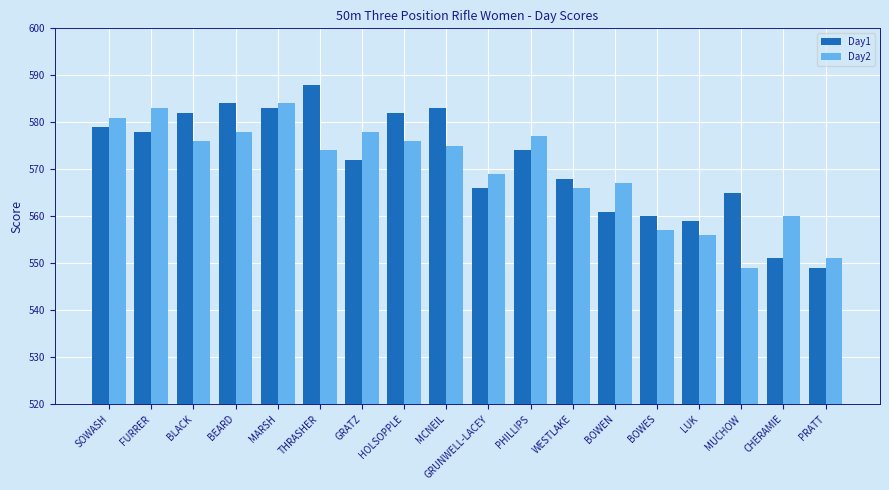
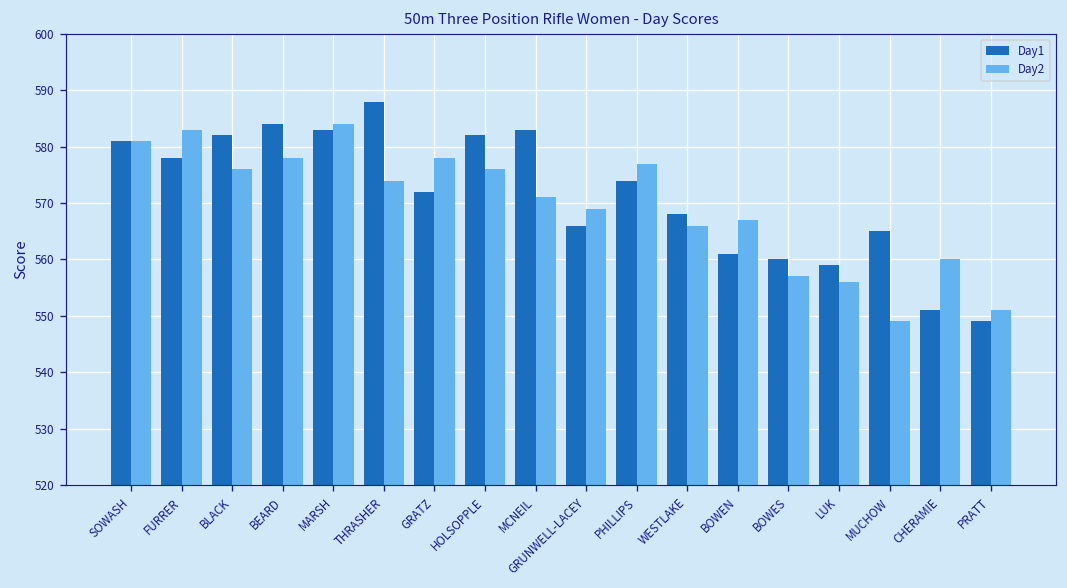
  {
    "Day1": {
-     "SOWASH": 579,
+     "SOWASH": 581,
      "FURRER": 578,
      "BLACK": 582,
      "BEARD": 584,
      "MARSH": 583,
      "THRASHER": 588,
      "GRATZ": 572,
      "HOLSOPPLE": 582,
      "MCNEIL": 583,
      "GRUNWELL-LACEY": 566,
      "PHILLIPS": 574,
      "WESTLAKE": 568,
      "BOWEN": 561,
      "BOWES": 560,
      "LUK": 559,
      "MUCHOW": 565,
      "CHERAMIE": 551,
      "PRATT": 549
    },
    "Day2": {
      "SOWASH": 581,
      "FURRER": 583,
      "BLACK": 576,
      "BEARD": 578,
      "MARSH": 584,
      "THRASHER": 574,
      "GRATZ": 578,
      "HOLSOPPLE": 576,
-     "MCNEIL": 575,
+     "MCNEIL": 571,
      "GRUNWELL-LACEY": 569,
      "PHILLIPS": 577,
      "WESTLAKE": 566,
      "BOWEN": 567,
      "BOWES": 557,
      "LUK": 556,
      "MUCHOW": 549,
      "CHERAMIE": 560,
      "PRATT": 551
    }
  }
